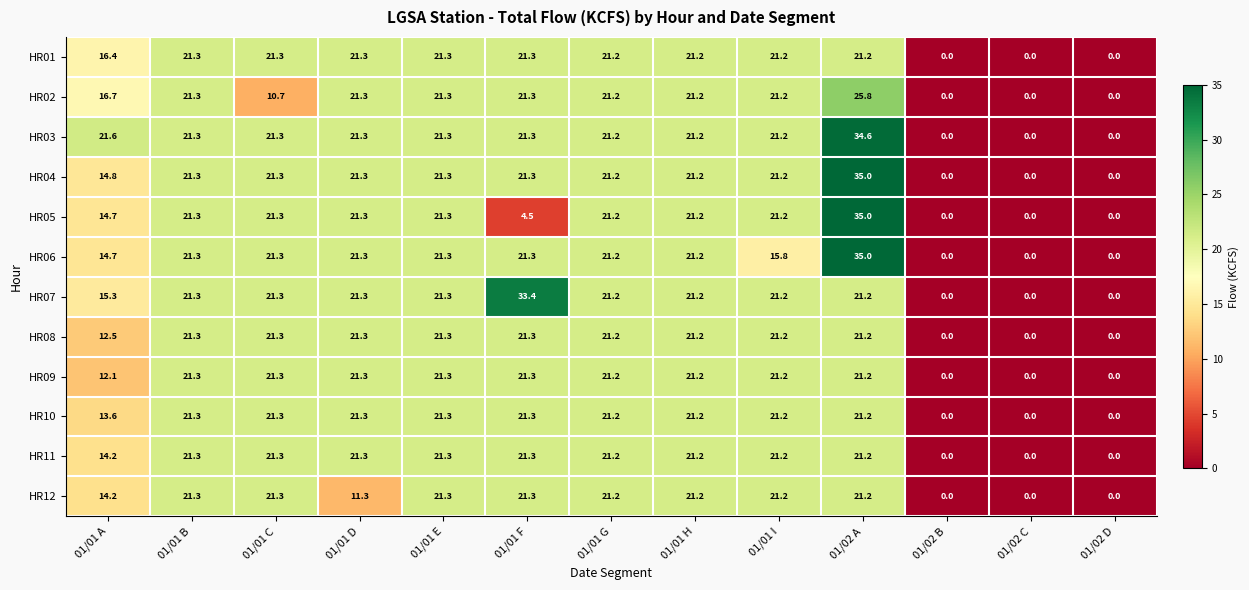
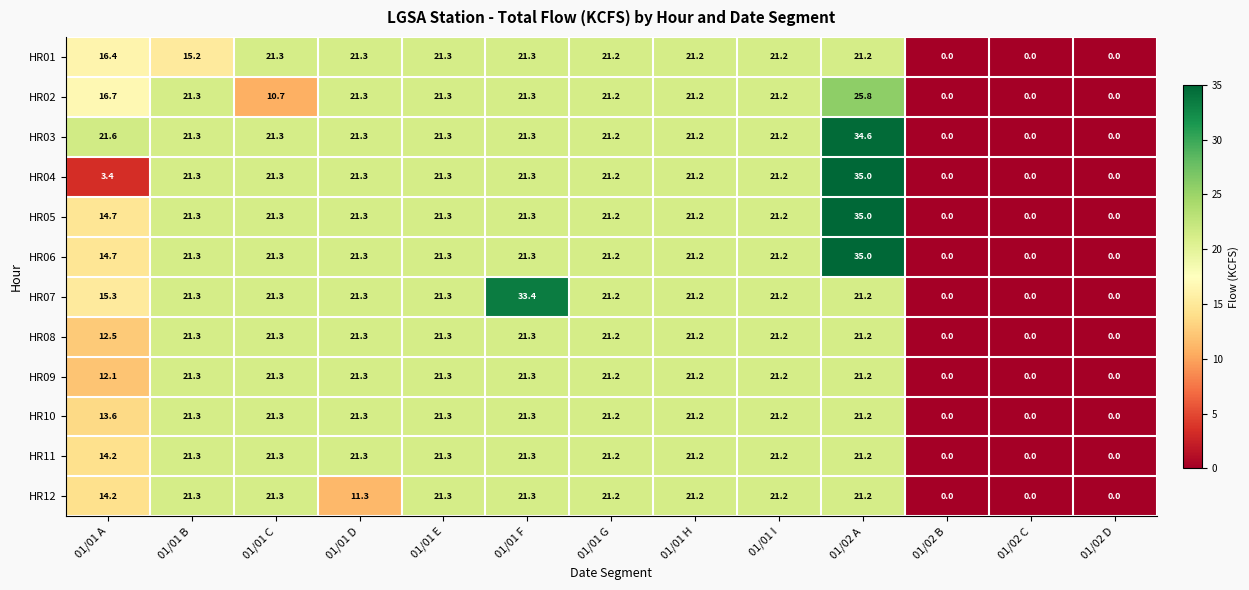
  {
    "HR01": {
      "01/01 A": 16.4,
-     "01/01 B": 21.3,
+     "01/01 B": 15.2,
      "01/01 C": 21.3,
      "01/01 D": 21.3,
      "01/01 E": 21.3,
      "01/01 F": 21.3,
      "01/01 G": 21.2,
      "01/01 H": 21.2,
      "01/01 I": 21.2,
      "01/02 A": 21.2,
      "01/02 B": 0.0,
      "01/02 C": 0.0,
      "01/02 D": 0.0
    },
    "HR02": {
      "01/01 A": 16.7,
      "01/01 B": 21.3,
      "01/01 C": 10.7,
      "01/01 D": 21.3,
      "01/01 E": 21.3,
      "01/01 F": 21.3,
      "01/01 G": 21.2,
      "01/01 H": 21.2,
      "01/01 I": 21.2,
      "01/02 A": 25.8,
      "01/02 B": 0.0,
      "01/02 C": 0.0,
      "01/02 D": 0.0
    },
    "HR03": {
      "01/01 A": 21.6,
      "01/01 B": 21.3,
      "01/01 C": 21.3,
      "01/01 D": 21.3,
      "01/01 E": 21.3,
      "01/01 F": 21.3,
      "01/01 G": 21.2,
      "01/01 H": 21.2,
      "01/01 I": 21.2,
      "01/02 A": 34.6,
      "01/02 B": 0.0,
      "01/02 C": 0.0,
      "01/02 D": 0.0
    },
    "HR04": {
-     "01/01 A": 14.8,
+     "01/01 A": 3.4,
      "01/01 B": 21.3,
      "01/01 C": 21.3,
      "01/01 D": 21.3,
      "01/01 E": 21.3,
      "01/01 F": 21.3,
      "01/01 G": 21.2,
      "01/01 H": 21.2,
      "01/01 I": 21.2,
      "01/02 A": 35.0,
      "01/02 B": 0.0,
      "01/02 C": 0.0,
      "01/02 D": 0.0
    },
    "HR05": {
      "01/01 A": 14.7,
      "01/01 B": 21.3,
      "01/01 C": 21.3,
      "01/01 D": 21.3,
      "01/01 E": 21.3,
-     "01/01 F": 4.5,
+     "01/01 F": 21.3,
      "01/01 G": 21.2,
      "01/01 H": 21.2,
      "01/01 I": 21.2,
      "01/02 A": 35.0,
      "01/02 B": 0.0,
      "01/02 C": 0.0,
      "01/02 D": 0.0
    },
    "HR06": {
      "01/01 A": 14.7,
      "01/01 B": 21.3,
      "01/01 C": 21.3,
      "01/01 D": 21.3,
      "01/01 E": 21.3,
      "01/01 F": 21.3,
      "01/01 G": 21.2,
      "01/01 H": 21.2,
-     "01/01 I": 15.8,
+     "01/01 I": 21.2,
      "01/02 A": 35.0,
      "01/02 B": 0.0,
      "01/02 C": 0.0,
      "01/02 D": 0.0
    },
    "HR07": {
      "01/01 A": 15.3,
      "01/01 B": 21.3,
      "01/01 C": 21.3,
      "01/01 D": 21.3,
      "01/01 E": 21.3,
      "01/01 F": 33.4,
      "01/01 G": 21.2,
      "01/01 H": 21.2,
      "01/01 I": 21.2,
      "01/02 A": 21.2,
      "01/02 B": 0.0,
      "01/02 C": 0.0,
      "01/02 D": 0.0
    },
    "HR08": {
      "01/01 A": 12.5,
      "01/01 B": 21.3,
      "01/01 C": 21.3,
      "01/01 D": 21.3,
      "01/01 E": 21.3,
      "01/01 F": 21.3,
      "01/01 G": 21.2,
      "01/01 H": 21.2,
      "01/01 I": 21.2,
      "01/02 A": 21.2,
      "01/02 B": 0.0,
      "01/02 C": 0.0,
      "01/02 D": 0.0
    },
    "HR09": {
      "01/01 A": 12.1,
      "01/01 B": 21.3,
      "01/01 C": 21.3,
      "01/01 D": 21.3,
      "01/01 E": 21.3,
      "01/01 F": 21.3,
      "01/01 G": 21.2,
      "01/01 H": 21.2,
      "01/01 I": 21.2,
      "01/02 A": 21.2,
      "01/02 B": 0.0,
      "01/02 C": 0.0,
      "01/02 D": 0.0
    },
    "HR10": {
      "01/01 A": 13.6,
      "01/01 B": 21.3,
      "01/01 C": 21.3,
      "01/01 D": 21.3,
      "01/01 E": 21.3,
      "01/01 F": 21.3,
      "01/01 G": 21.2,
      "01/01 H": 21.2,
      "01/01 I": 21.2,
      "01/02 A": 21.2,
      "01/02 B": 0.0,
      "01/02 C": 0.0,
      "01/02 D": 0.0
    },
    "HR11": {
      "01/01 A": 14.2,
      "01/01 B": 21.3,
      "01/01 C": 21.3,
      "01/01 D": 21.3,
      "01/01 E": 21.3,
      "01/01 F": 21.3,
      "01/01 G": 21.2,
      "01/01 H": 21.2,
      "01/01 I": 21.2,
      "01/02 A": 21.2,
      "01/02 B": 0.0,
      "01/02 C": 0.0,
      "01/02 D": 0.0
    },
    "HR12": {
      "01/01 A": 14.2,
      "01/01 B": 21.3,
      "01/01 C": 21.3,
      "01/01 D": 11.3,
      "01/01 E": 21.3,
      "01/01 F": 21.3,
      "01/01 G": 21.2,
      "01/01 H": 21.2,
      "01/01 I": 21.2,
      "01/02 A": 21.2,
      "01/02 B": 0.0,
      "01/02 C": 0.0,
      "01/02 D": 0.0
    }
  }
